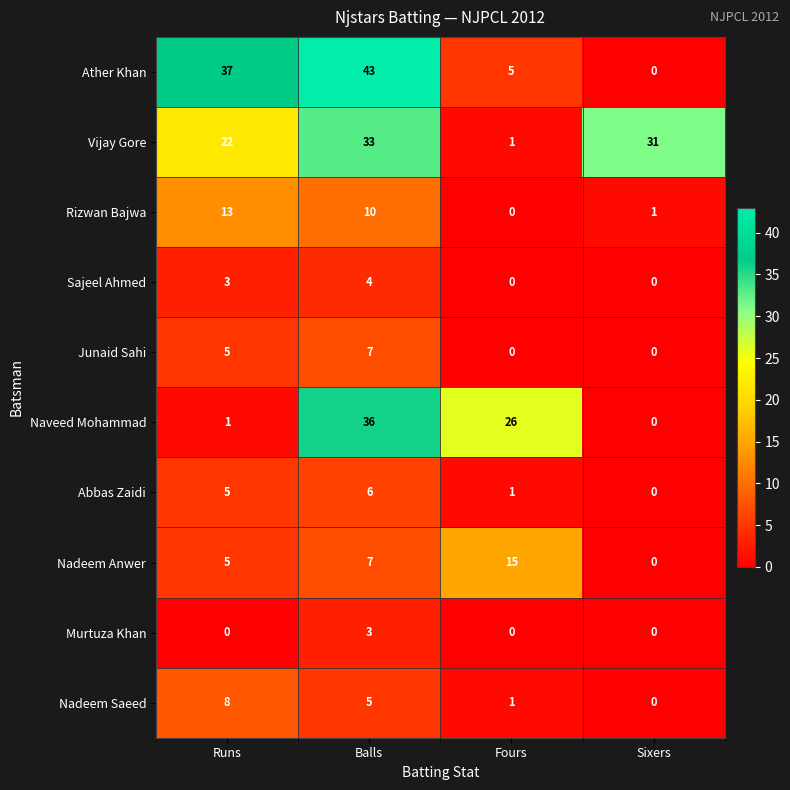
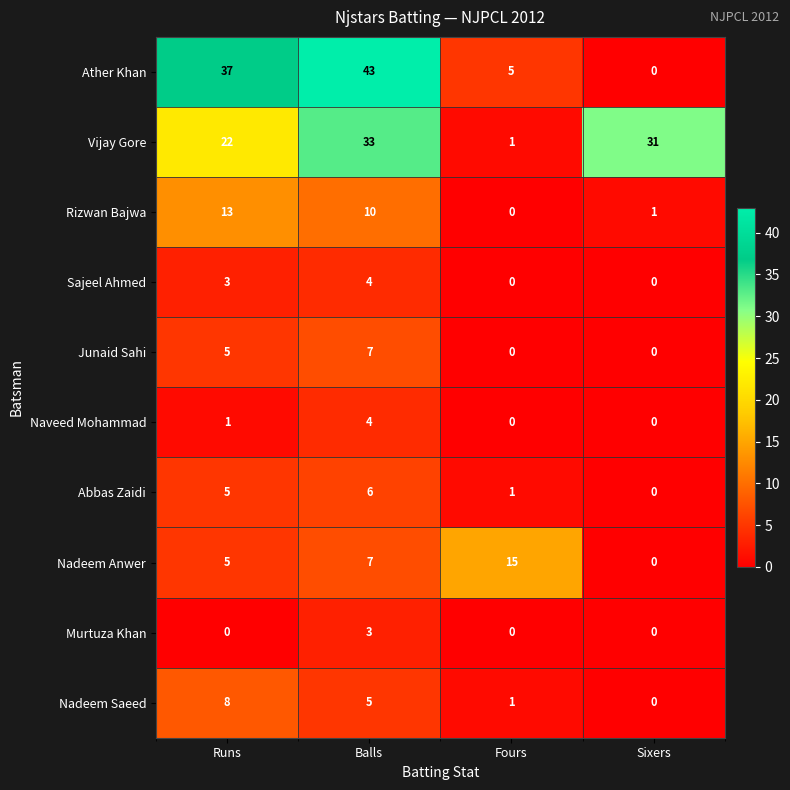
  {
    "Ather Khan": {
      "Runs": 37,
      "Balls": 43,
      "Fours": 5,
      "Sixers": 0
    },
    "Vijay Gore": {
      "Runs": 22,
      "Balls": 33,
      "Fours": 1,
      "Sixers": 31
    },
    "Rizwan Bajwa": {
      "Runs": 13,
      "Balls": 10,
      "Fours": 0,
      "Sixers": 1
    },
    "Sajeel Ahmed": {
      "Runs": 3,
      "Balls": 4,
      "Fours": 0,
      "Sixers": 0
    },
    "Junaid Sahi": {
      "Runs": 5,
      "Balls": 7,
      "Fours": 0,
      "Sixers": 0
    },
    "Naveed Mohammad": {
      "Runs": 1,
-     "Balls": 36,
-     "Fours": 26,
+     "Balls": 4,
+     "Fours": 0,
      "Sixers": 0
    },
    "Abbas Zaidi": {
      "Runs": 5,
      "Balls": 6,
      "Fours": 1,
      "Sixers": 0
    },
    "Nadeem Anwer": {
      "Runs": 5,
      "Balls": 7,
      "Fours": 15,
      "Sixers": 0
    },
    "Murtuza Khan": {
      "Runs": 0,
      "Balls": 3,
      "Fours": 0,
      "Sixers": 0
    },
    "Nadeem Saeed": {
      "Runs": 8,
      "Balls": 5,
      "Fours": 1,
      "Sixers": 0
    }
  }
